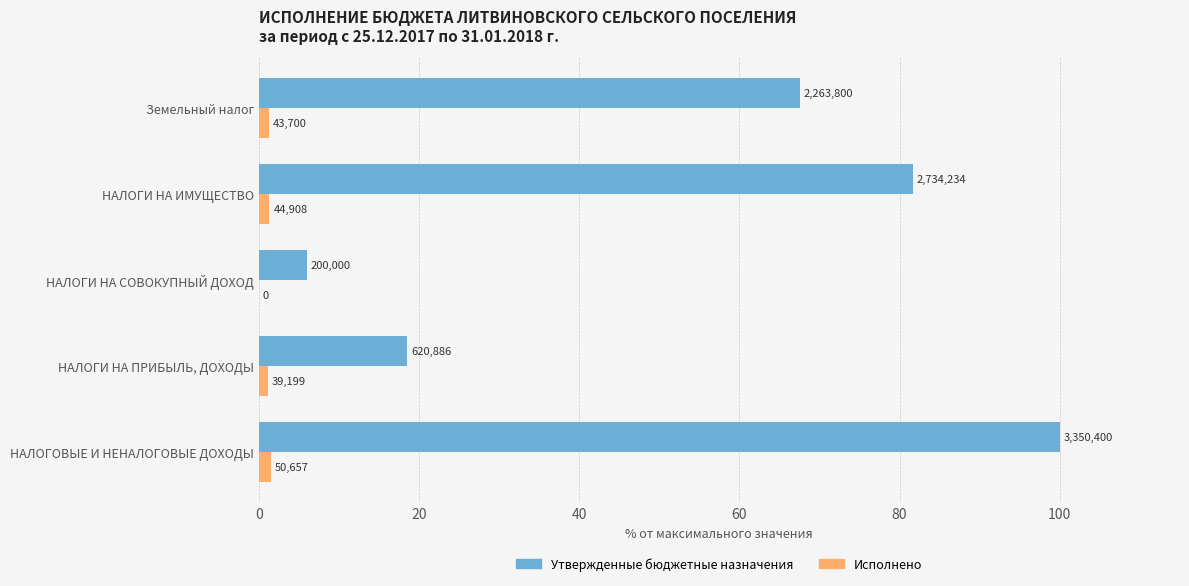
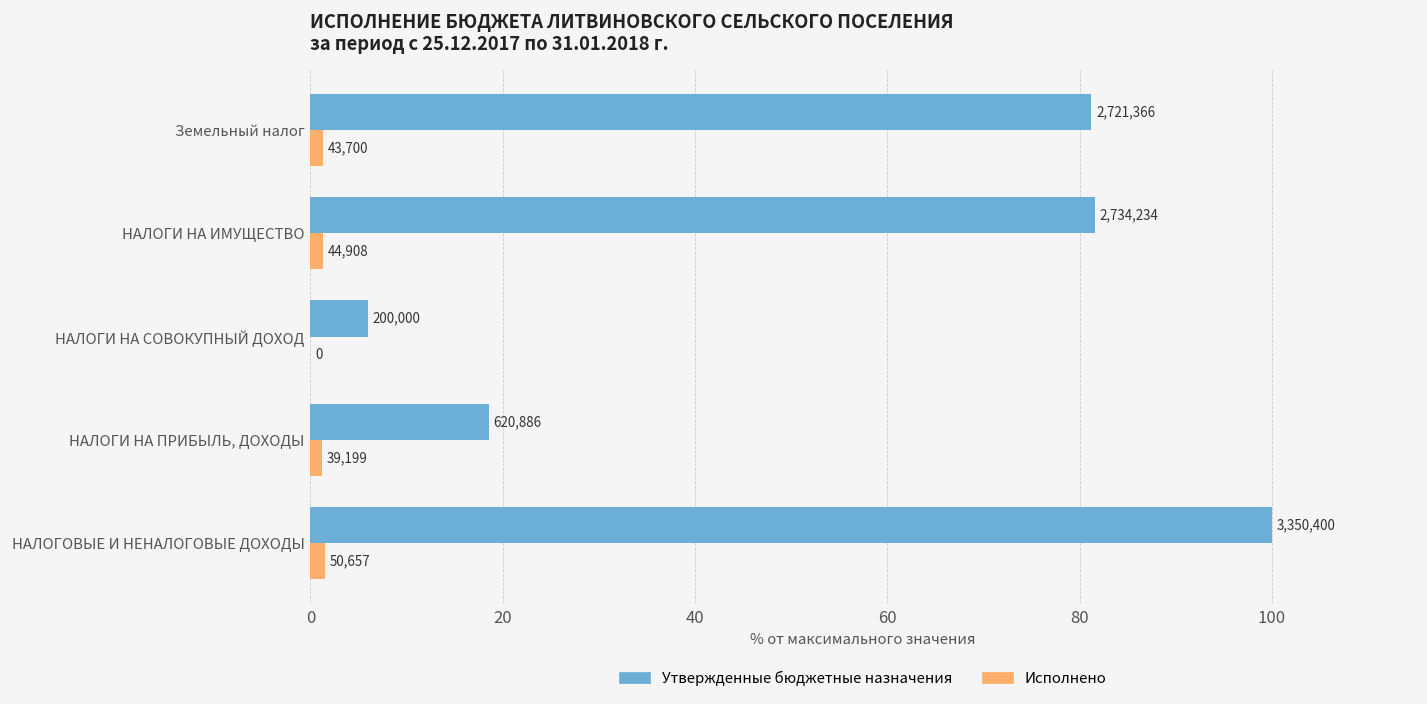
  {
    "Утвержденные бюджетные назначения": {
-     "Земельный налог": "2,263,800"
+     "Земельный налог": "2,721,366"
    },
    "Исполнено": {
      "НАЛОГИ НА СОВОКУПНЫЙ ДОХОД": "0"
    }
  }
